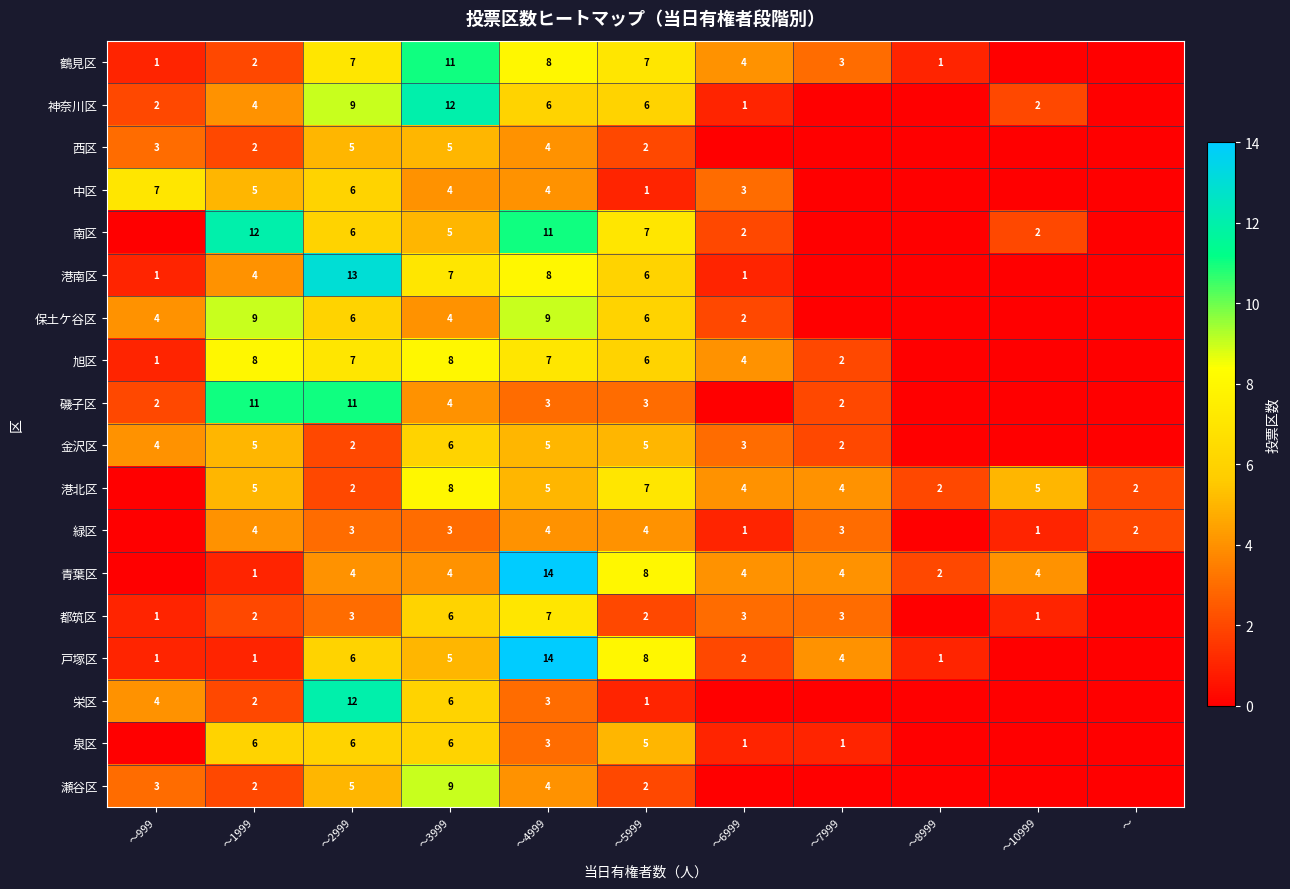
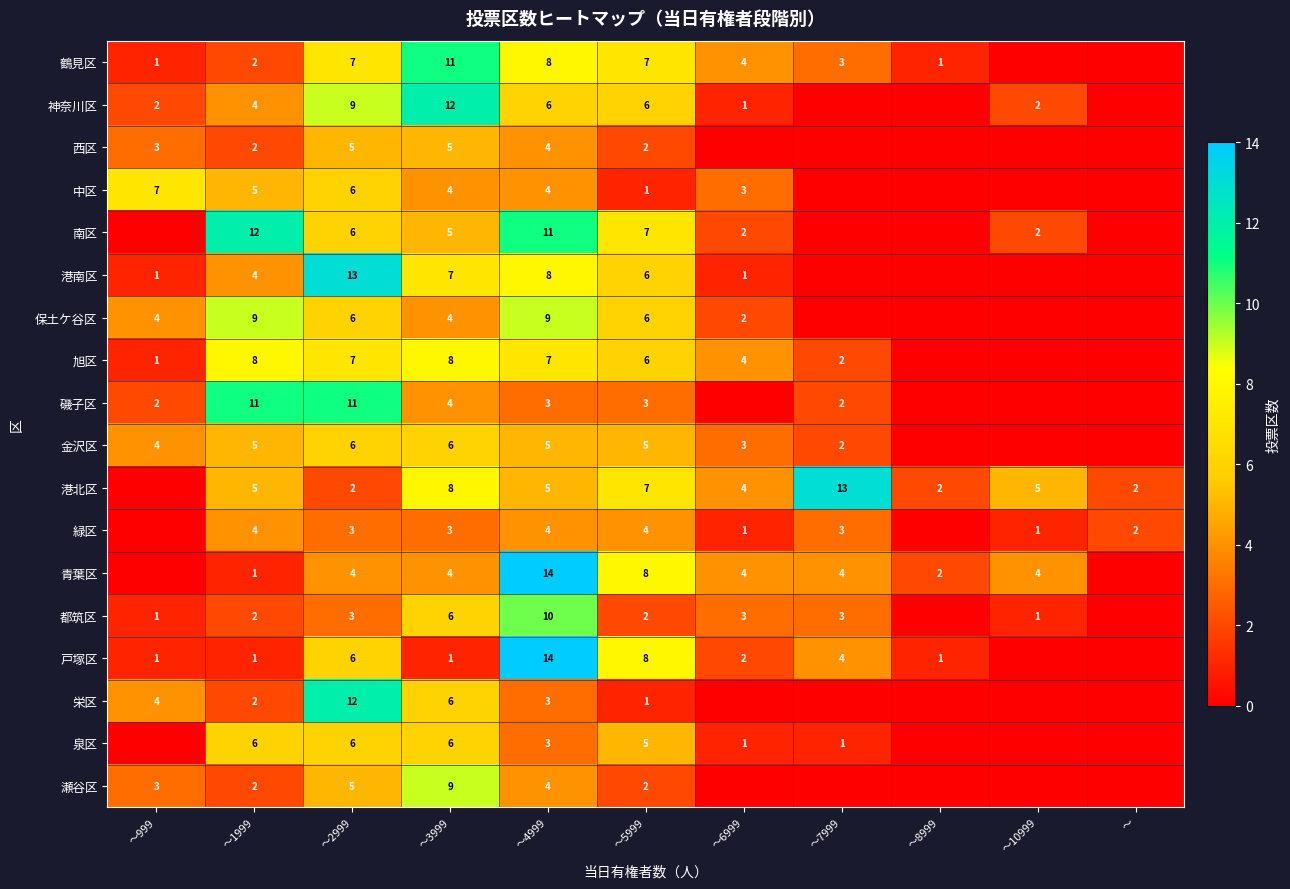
  {
    "鶴見区": {
      "～999": 1,
      "～1999": 2,
      "～2999": 7,
      "～3999": 11,
      "～4999": 8,
      "～5999": 7,
      "～6999": 4,
      "～7999": 3,
      "～8999": 1
    },
    "神奈川区": {
      "～999": 2,
      "～1999": 4,
      "～2999": 9,
      "～3999": 12,
      "～4999": 6,
      "～5999": 6,
      "～6999": 1,
      "～10999": 2
    },
    "西区": {
      "～999": 3,
      "～1999": 2,
      "～2999": 5,
      "～3999": 5,
      "～4999": 4,
      "～5999": 2
    },
    "中区": {
      "～999": 7,
      "～1999": 5,
      "～2999": 6,
      "～3999": 4,
      "～4999": 4,
      "～5999": 1,
      "～6999": 3
    },
    "南区": {
      "～1999": 12,
      "～2999": 6,
      "～3999": 5,
      "～4999": 11,
      "～5999": 7,
      "～6999": 2,
      "～10999": 2
    },
    "港南区": {
      "～999": 1,
      "～1999": 4,
      "～2999": 13,
      "～3999": 7,
      "～4999": 8,
      "～5999": 6,
      "～6999": 1
    },
    "保土ケ谷区": {
      "～999": 4,
      "～1999": 9,
      "～2999": 6,
      "～3999": 4,
      "～4999": 9,
      "～5999": 6,
      "～6999": 2
    },
    "旭区": {
      "～999": 1,
      "～1999": 8,
      "～2999": 7,
      "～3999": 8,
      "～4999": 7,
      "～5999": 6,
      "～6999": 4,
      "～7999": 2
    },
    "磯子区": {
      "～999": 2,
      "～1999": 11,
      "～2999": 11,
      "～3999": 4,
      "～4999": 3,
      "～5999": 3,
      "～7999": 2
    },
    "金沢区": {
      "～999": 4,
      "～1999": 5,
-     "～2999": 2,
+     "～2999": 6,
      "～3999": 6,
      "～4999": 5,
      "～5999": 5,
      "～6999": 3,
      "～7999": 2
    },
    "港北区": {
      "～1999": 5,
      "～2999": 2,
      "～3999": 8,
      "～4999": 5,
      "～5999": 7,
      "～6999": 4,
-     "～7999": 4,
+     "～7999": 13,
      "～8999": 2,
      "～10999": 5,
      "～": 2
    },
    "緑区": {
      "～1999": 4,
      "～2999": 3,
      "～3999": 3,
      "～4999": 4,
      "～5999": 4,
      "～6999": 1,
      "～7999": 3,
      "～10999": 1,
      "～": 2
    },
    "青葉区": {
      "～1999": 1,
      "～2999": 4,
      "～3999": 4,
      "～4999": 14,
      "～5999": 8,
      "～6999": 4,
      "～7999": 4,
      "～8999": 2,
      "～10999": 4
    },
    "都筑区": {
      "～999": 1,
      "～1999": 2,
      "～2999": 3,
      "～3999": 6,
-     "～4999": 7,
+     "～4999": 10,
      "～5999": 2,
      "～6999": 3,
      "～7999": 3,
      "～10999": 1
    },
    "戸塚区": {
      "～999": 1,
      "～1999": 1,
      "～2999": 6,
-     "～3999": 5,
+     "～3999": 1,
      "～4999": 14,
      "～5999": 8,
      "～6999": 2,
      "～7999": 4,
      "～8999": 1
    },
    "栄区": {
      "～999": 4,
      "～1999": 2,
      "～2999": 12,
      "～3999": 6,
      "～4999": 3,
      "～5999": 1
    },
    "泉区": {
      "～1999": 6,
      "～2999": 6,
      "～3999": 6,
      "～4999": 3,
      "～5999": 5,
      "～6999": 1,
      "～7999": 1
    },
    "瀬谷区": {
      "～999": 3,
      "～1999": 2,
      "～2999": 5,
      "～3999": 9,
      "～4999": 4,
      "～5999": 2
    }
  }
